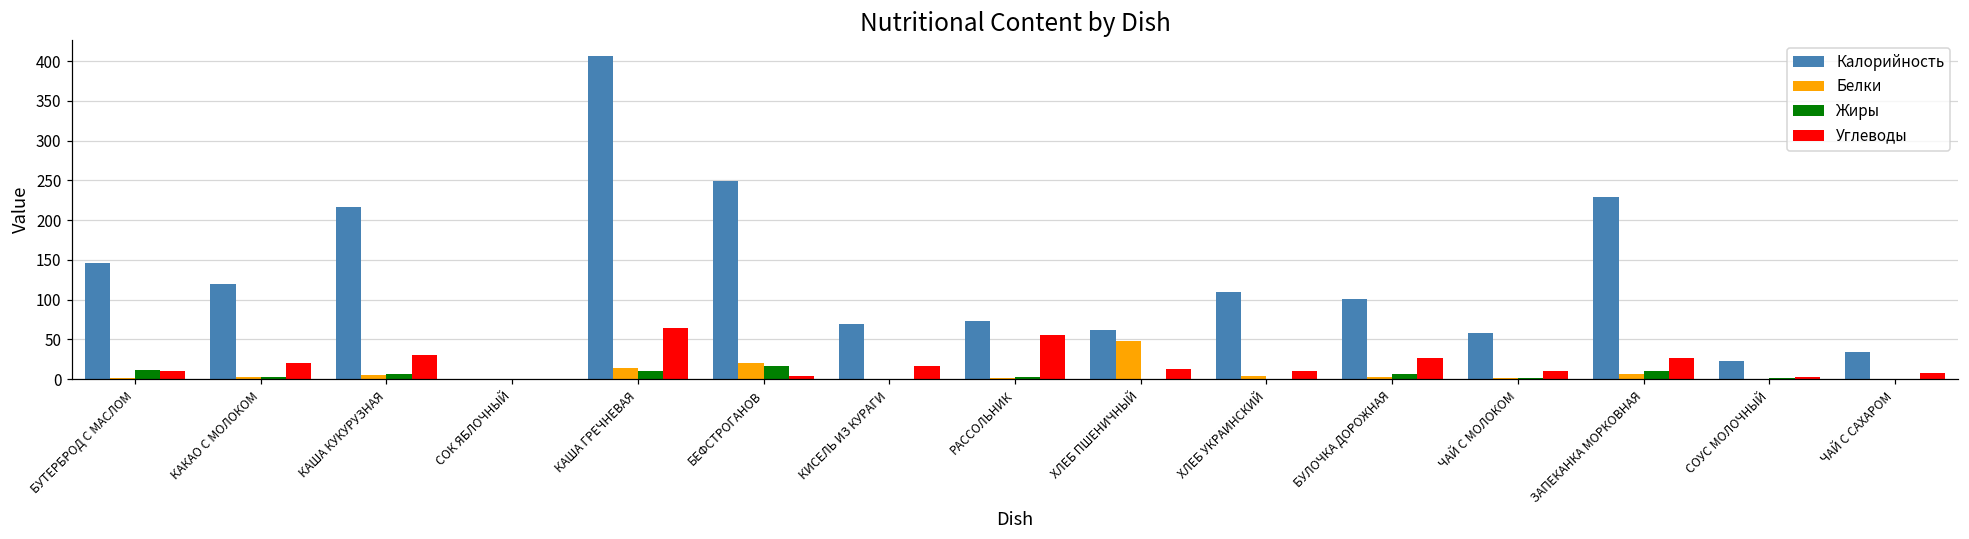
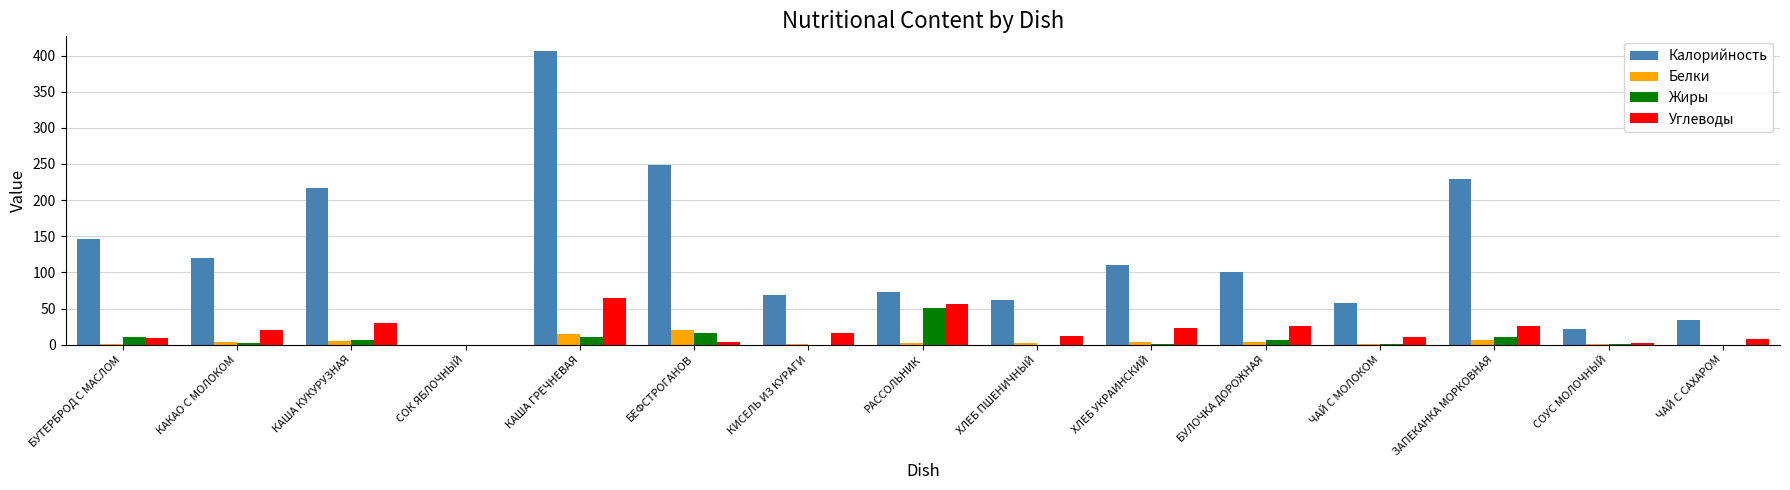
  {
    "Калорийность": {
      "БУТЕРБРОД С МАСЛОМ": 150,
      "КАКАО С МОЛОКОМ": 120,
      "КАША КУКУРУЗНАЯ": 220,
      "СОК ЯБЛОЧНЫЙ": 0,
      "КАША ГРЕЧНЕВАЯ": 410,
      "БЕФСТРОГАНОВ": 250,
      "КИСЕЛЬ ИЗ КУРАГИ": 70,
      "РАССОЛЬНИК": 70,
      "ХЛЕБ ПШЕНИЧНЫЙ": 60,
      "ХЛЕБ УКРАИНСКИЙ": 110,
      "БУЛОЧКА ДОРОЖНАЯ": 100,
      "ЧАЙ С МОЛОКОМ": 60,
      "ЗАПЕКАНКА МОРКОВНАЯ": 230,
      "СОУС МОЛОЧНЫЙ": 20,
      "ЧАЙ С САХАРОМ": 30
    },
    "Белки": {
      "КАША КУКУРУЗНАЯ": 10,
      "СОК ЯБЛОЧНЫЙ": 0,
      "КАША ГРЕЧНЕВАЯ": 10,
      "БЕФСТРОГАНОВ": 20,
-     "ХЛЕБ ПШЕНИЧНЫЙ": 50,
+     "ХЛЕБ ПШЕНИЧНЫЙ": 0,
      "ХЛЕБ УКРАИНСКИЙ": 0,
      "ЗАПЕКАНКА МОРКОВНАЯ": 10
    },
    "Жиры": {
      "БУТЕРБРОД С МАСЛОМ": 10,
      "КАША КУКУРУЗНАЯ": 10,
      "СОК ЯБЛОЧНЫЙ": 0,
      "КАША ГРЕЧНЕВАЯ": 10,
      "БЕФСТРОГАНОВ": 20,
-     "РАССОЛЬНИК": 0,
+     "РАССОЛЬНИК": 50,
      "БУЛОЧКА ДОРОЖНАЯ": 10,
      "ЗАПЕКАНКА МОРКОВНАЯ": 10
    },
    "Углеводы": {
      "БУТЕРБРОД С МАСЛОМ": 10,
      "КАКАО С МОЛОКОМ": 20,
      "КАША КУКУРУЗНАЯ": 30,
      "СОК ЯБЛОЧНЫЙ": 0,
      "КАША ГРЕЧНЕВАЯ": 60,
      "БЕФСТРОГАНОВ": 0,
      "КИСЕЛЬ ИЗ КУРАГИ": 20,
      "РАССОЛЬНИК": 60,
      "ХЛЕБ ПШЕНИЧНЫЙ": 10,
-     "ХЛЕБ УКРАИНСКИЙ": 10,
+     "ХЛЕБ УКРАИНСКИЙ": 20,
      "БУЛОЧКА ДОРОЖНАЯ": 30,
      "ЧАЙ С МОЛОКОМ": 10,
      "ЗАПЕКАНКА МОРКОВНАЯ": 30,
      "ЧАЙ С САХАРОМ": 10
    }
  }
